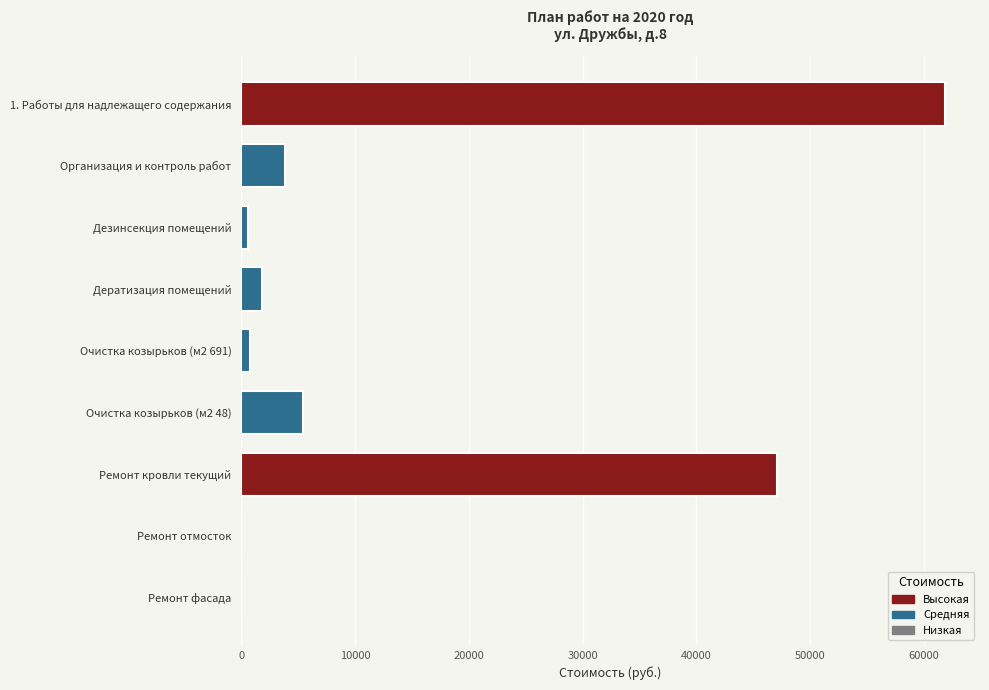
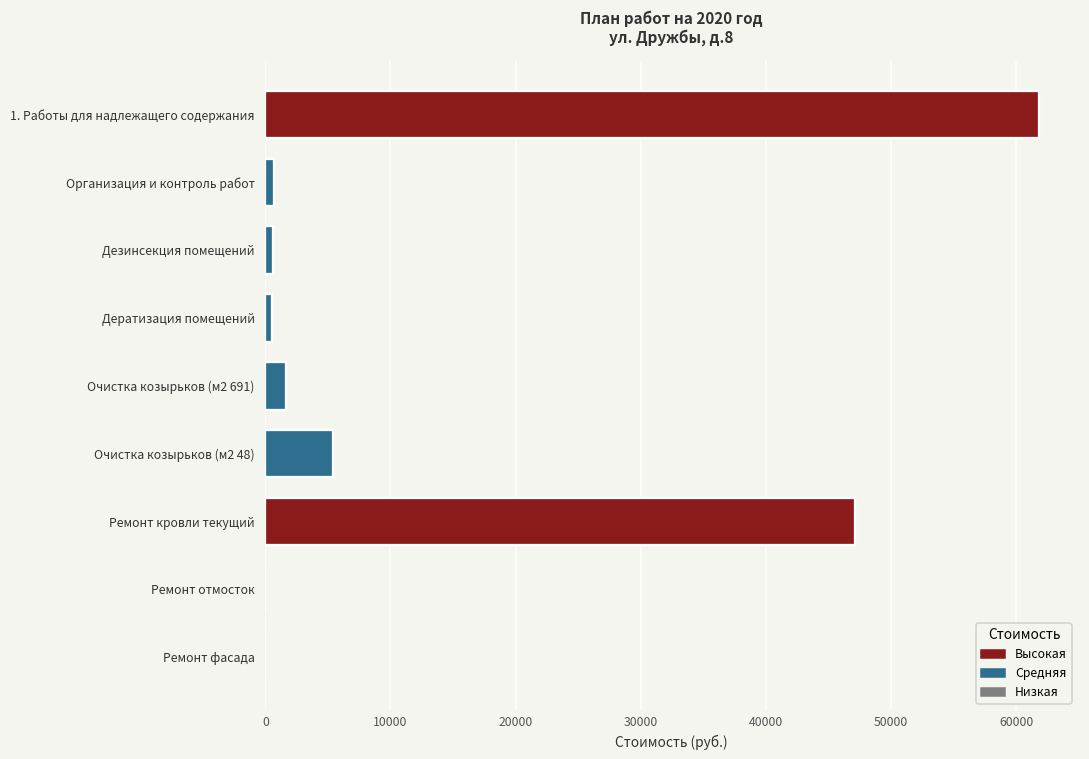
  {
    "1. Работы для надлежащего содержания": 61800,
-   "Организация и контроль работ": 3800,
+   "Организация и контроль работ": 700,
    "Дезинсекция помещений": 600,
-   "Дератизация помещений": 1800,
-   "Очистка козырьков (м2 691)": 700,
+   "Дератизация помещений": 600,
+   "Очистка козырьков (м2 691)": 1600,
    "Очистка козырьков (м2 48)": 5400,
    "Ремонт кровли текущий": 47100,
    "Ремонт отмосток": 0,
    "Ремонт фасада": 0
  }
